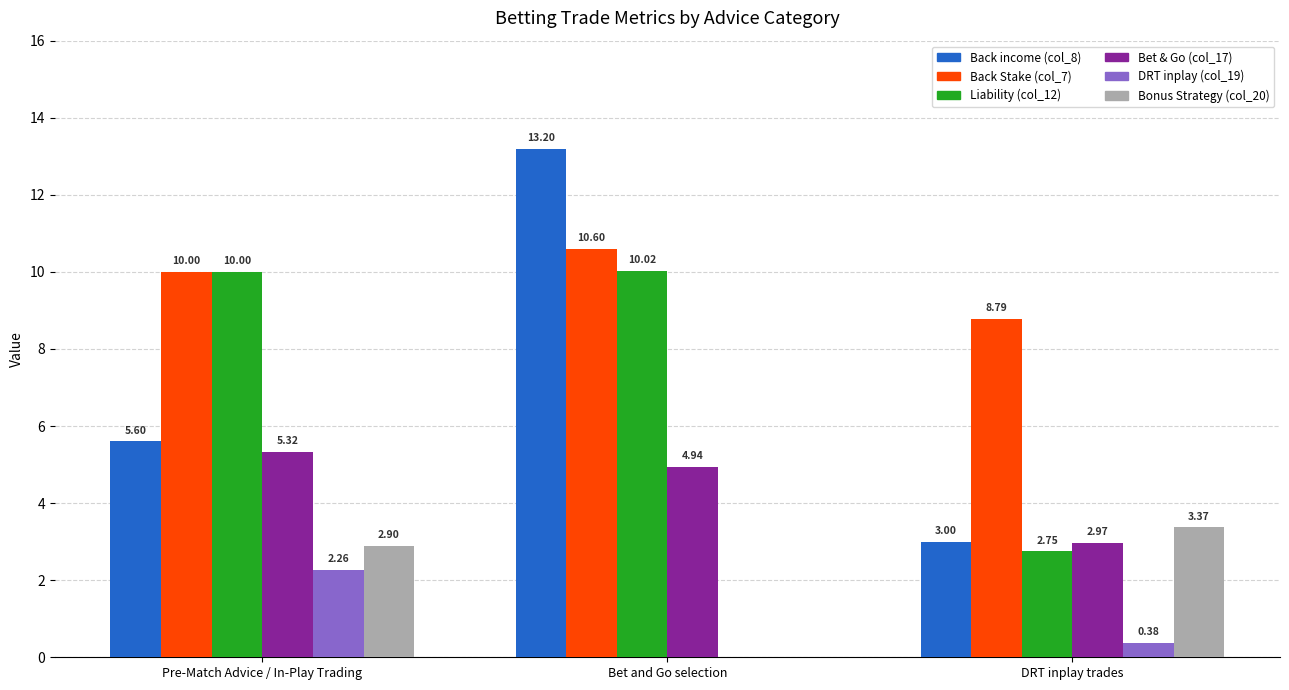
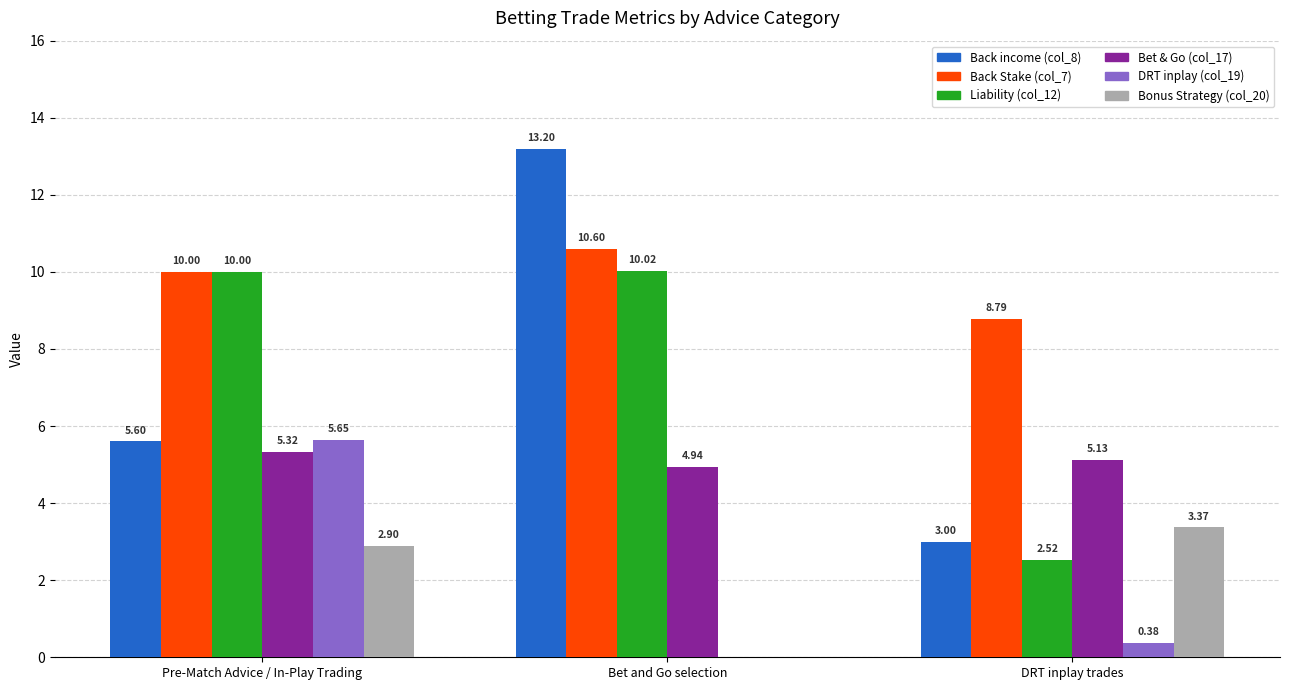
  {
    "Back income (col_8)": {
      "Pre-Match Advice / In-Play Trading": 5.60,
      "Bet and Go selection": 13.20,
      "DRT inplay trades": 3.00
    },
    "Back Stake (col_7)": {
      "Pre-Match Advice / In-Play Trading": 10.00,
      "Bet and Go selection": 10.60,
      "DRT inplay trades": 8.79
    },
    "Liability (col_12)": {
      "Pre-Match Advice / In-Play Trading": 10.00,
      "Bet and Go selection": 10.02,
-     "DRT inplay trades": 2.75
+     "DRT inplay trades": 2.52
    },
    "Bet & Go (col_17)": {
      "Pre-Match Advice / In-Play Trading": 5.32,
      "Bet and Go selection": 4.94,
-     "DRT inplay trades": 2.97
+     "DRT inplay trades": 5.13
    },
    "DRT inplay (col_19)": {
-     "Pre-Match Advice / In-Play Trading": 2.26,
+     "Pre-Match Advice / In-Play Trading": 5.65,
      "DRT inplay trades": 0.38
    },
    "Bonus Strategy (col_20)": {
      "Pre-Match Advice / In-Play Trading": 2.90,
      "DRT inplay trades": 3.37
    }
  }
